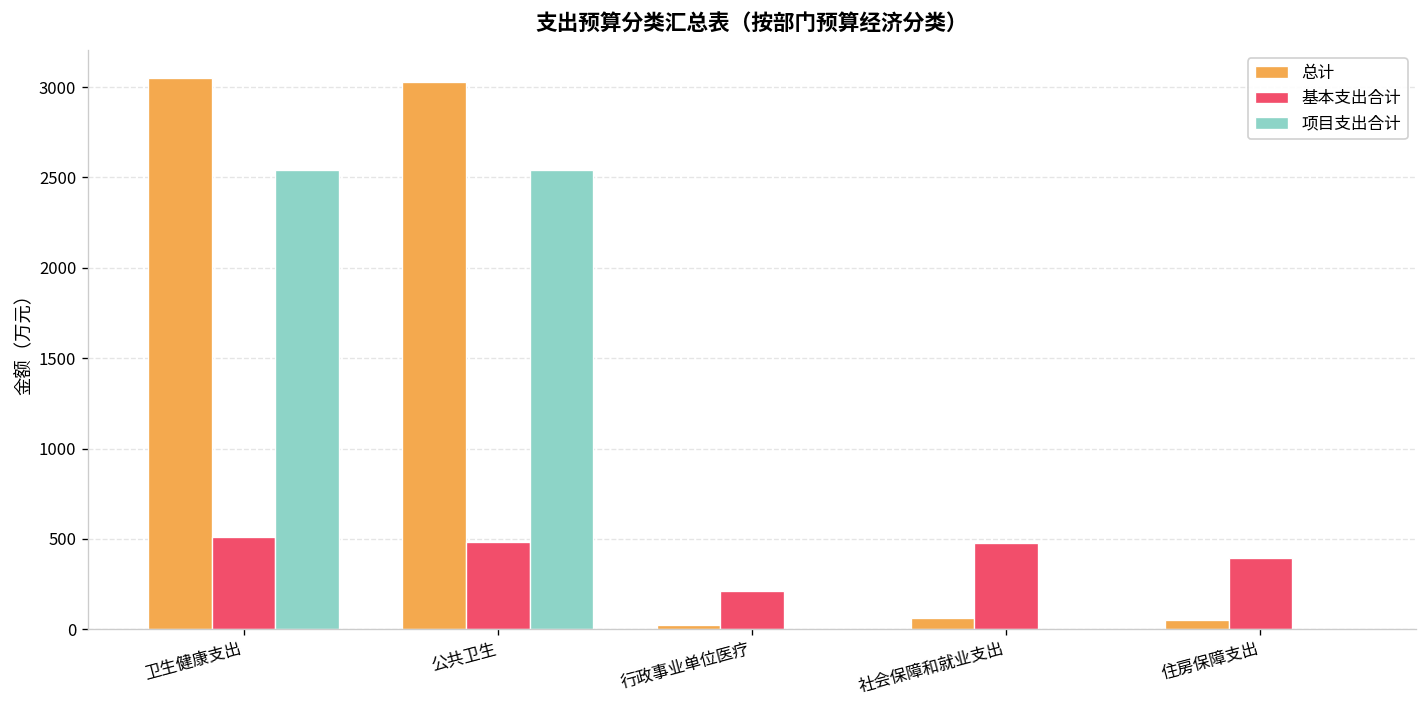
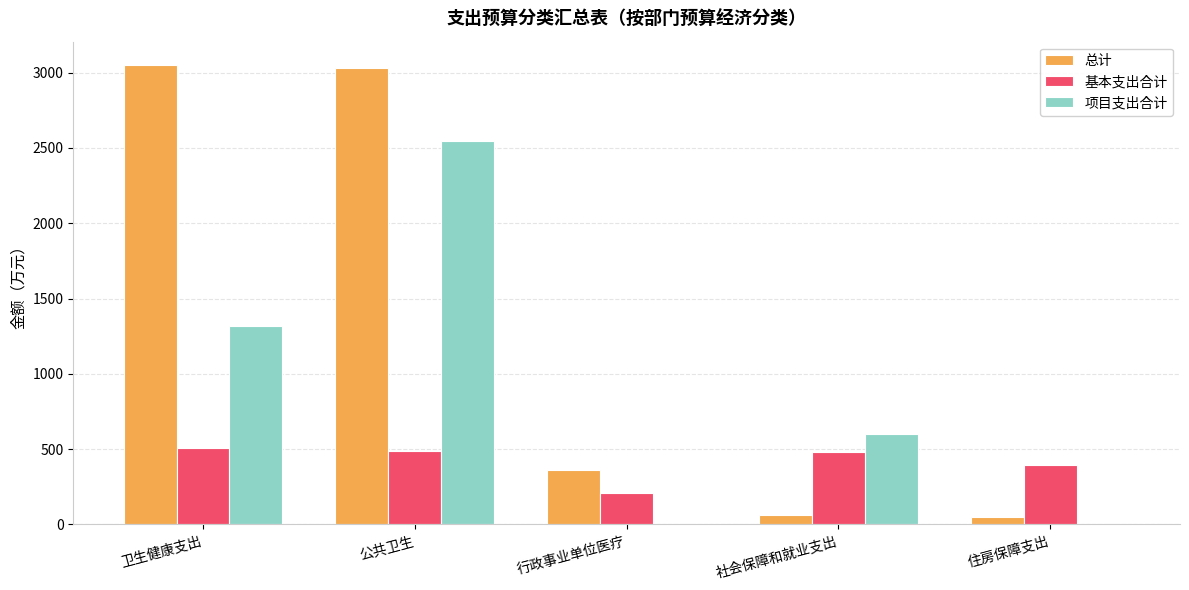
  {
    "总计": {
      "卫生健康支出": 3050,
      "公共卫生": 3030,
-     "行政事业单位医疗": 20,
+     "行政事业单位医疗": 360,
      "社会保障和就业支出": 60,
      "住房保障支出": 50
    },
    "基本支出合计": {
      "卫生健康支出": 510,
      "公共卫生": 480,
      "行政事业单位医疗": 210,
      "社会保障和就业支出": 480,
      "住房保障支出": 400
    },
    "项目支出合计": {
-     "卫生健康支出": 2540,
+     "卫生健康支出": 1320,
      "公共卫生": 2540,
      "行政事业单位医疗": 0,
-     "社会保障和就业支出": 0,
+     "社会保障和就业支出": 600,
      "住房保障支出": 0
    }
  }
